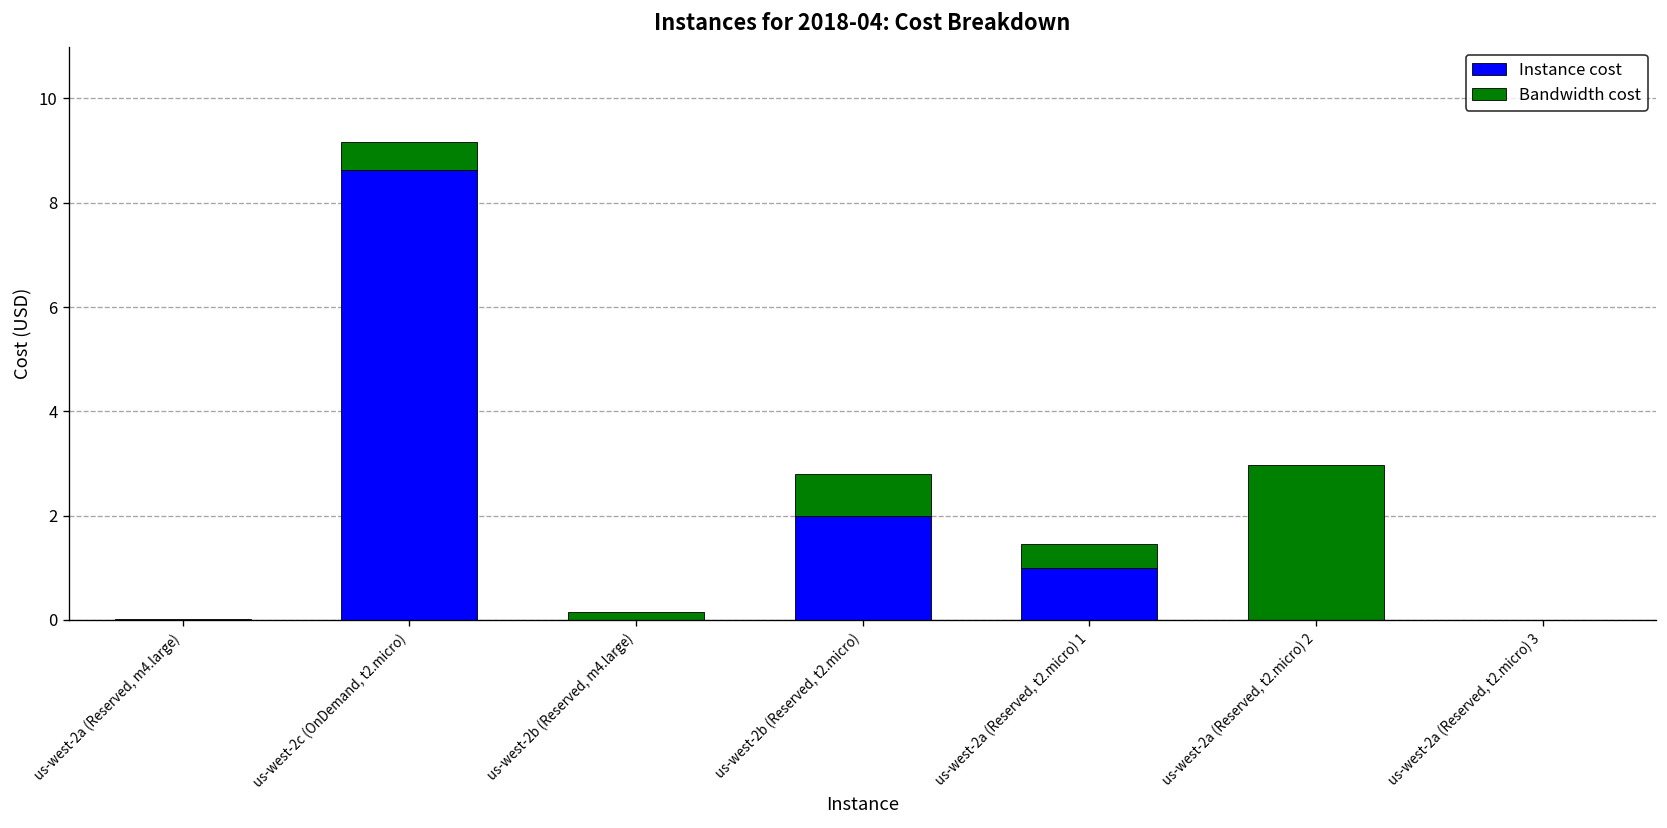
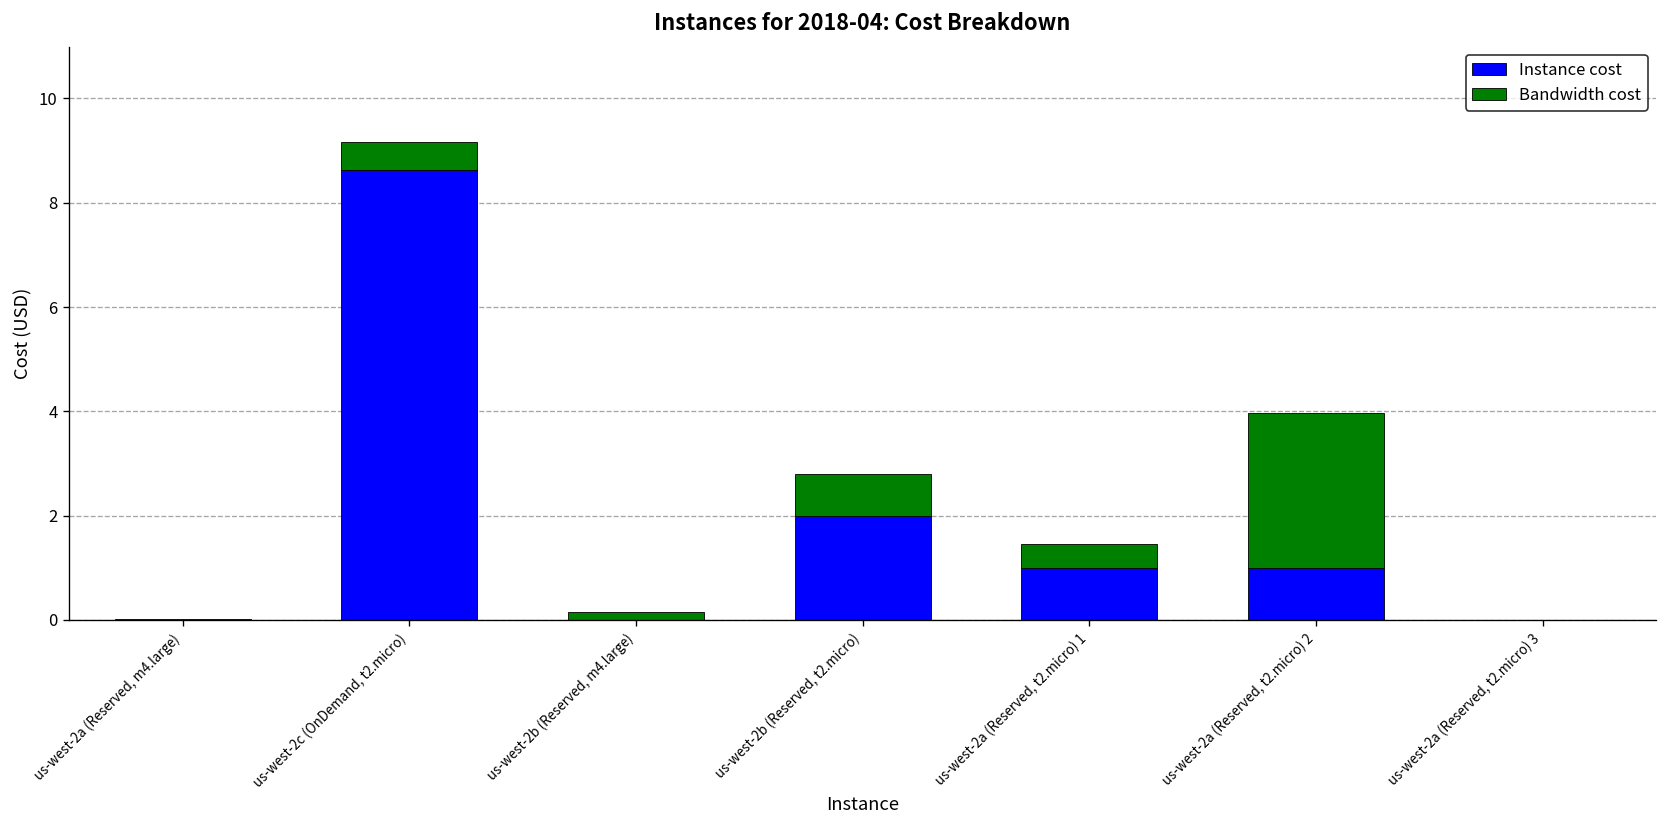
  {
    "Instance cost": {
      "us-west-2a (Reserved, m4.large)": 0,
      "us-west-2c (OnDemand, t2.micro)": 8.6,
      "us-west-2b (Reserved, m4.large)": 0,
      "us-west-2b (Reserved, t2.micro)": 2,
      "us-west-2a (Reserved, t2.micro) 1": 1,
-     "us-west-2a (Reserved, t2.micro) 2": 0,
+     "us-west-2a (Reserved, t2.micro) 2": 1,
      "us-west-2a (Reserved, t2.micro) 3": 0
    },
    "Bandwidth cost": {
      "us-west-2c (OnDemand, t2.micro)": 0.5,
      "us-west-2b (Reserved, m4.large)": 0.1,
      "us-west-2b (Reserved, t2.micro)": 0.8,
      "us-west-2a (Reserved, t2.micro) 1": 0.5,
      "us-west-2a (Reserved, t2.micro) 2": 3
    }
  }
